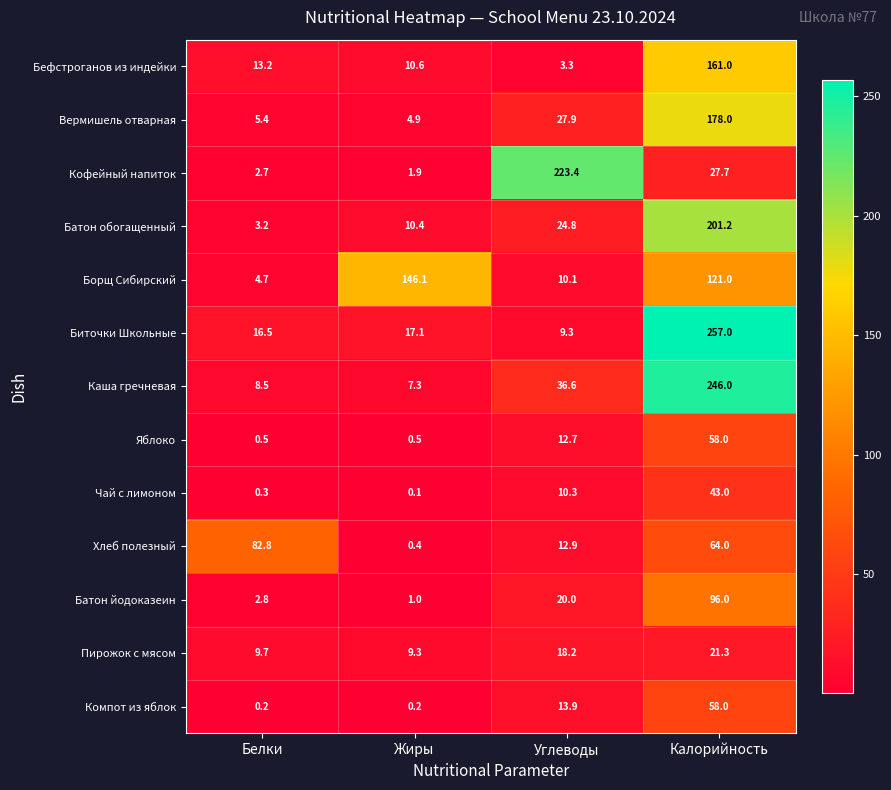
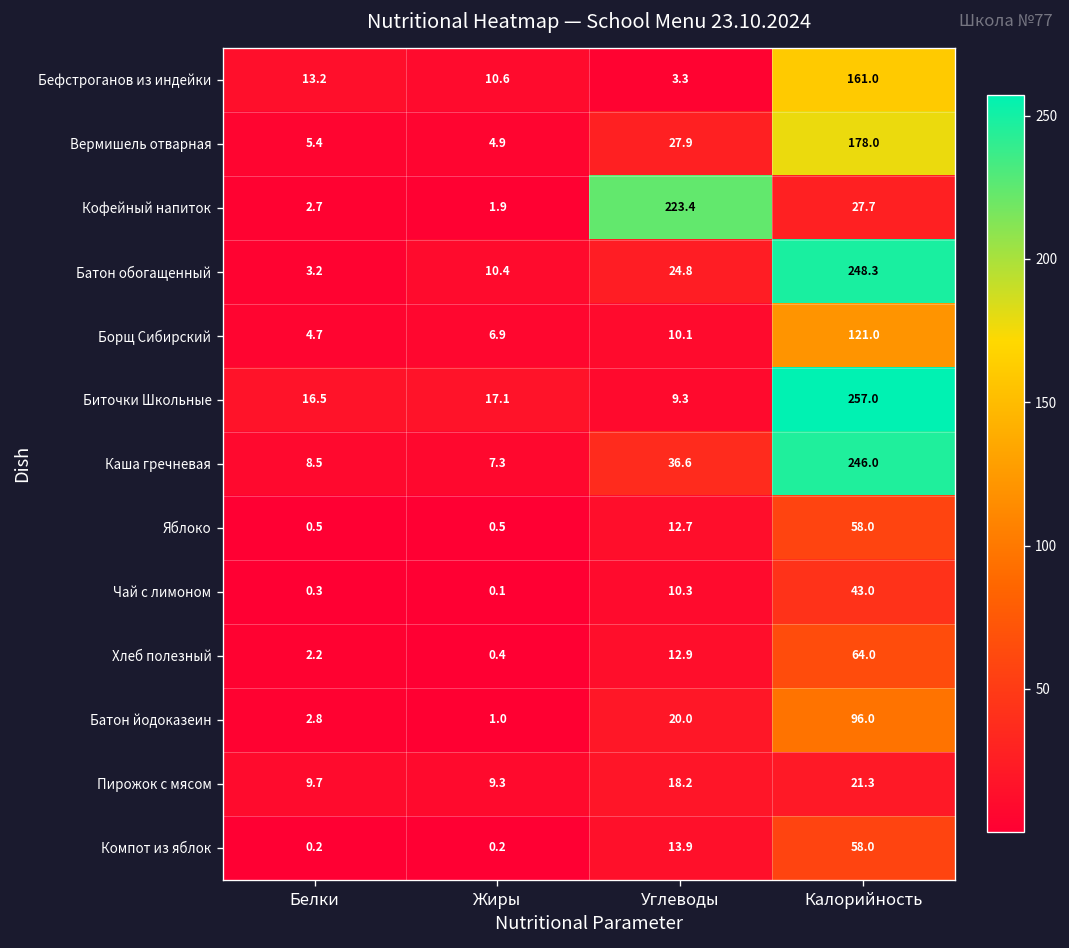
  {
    "Бефстроганов из индейки": {
      "Белки": 13.2,
      "Жиры": 10.6,
      "Углеводы": 3.3,
      "Калорийность": 161.0
    },
    "Вермишель отварная": {
      "Белки": 5.4,
      "Жиры": 4.9,
      "Углеводы": 27.9,
      "Калорийность": 178.0
    },
    "Кофейный напиток": {
      "Белки": 2.7,
      "Жиры": 1.9,
      "Углеводы": 223.4,
      "Калорийность": 27.7
    },
    "Батон обогащенный": {
      "Белки": 3.2,
      "Жиры": 10.4,
      "Углеводы": 24.8,
-     "Калорийность": 201.2
+     "Калорийность": 248.3
    },
    "Борщ Сибирский": {
      "Белки": 4.7,
-     "Жиры": 146.1,
+     "Жиры": 6.9,
      "Углеводы": 10.1,
      "Калорийность": 121.0
    },
    "Биточки Школьные": {
      "Белки": 16.5,
      "Жиры": 17.1,
      "Углеводы": 9.3,
      "Калорийность": 257.0
    },
    "Каша гречневая": {
      "Белки": 8.5,
      "Жиры": 7.3,
      "Углеводы": 36.6,
      "Калорийность": 246.0
    },
    "Яблоко": {
      "Белки": 0.5,
      "Жиры": 0.5,
      "Углеводы": 12.7,
      "Калорийность": 58.0
    },
    "Чай с лимоном": {
      "Белки": 0.3,
      "Жиры": 0.1,
      "Углеводы": 10.3,
      "Калорийность": 43.0
    },
    "Хлеб полезный": {
-     "Белки": 82.8,
+     "Белки": 2.2,
      "Жиры": 0.4,
      "Углеводы": 12.9,
      "Калорийность": 64.0
    },
    "Батон йодоказеин": {
      "Белки": 2.8,
      "Жиры": 1.0,
      "Углеводы": 20.0,
      "Калорийность": 96.0
    },
    "Пирожок с мясом": {
      "Белки": 9.7,
      "Жиры": 9.3,
      "Углеводы": 18.2,
      "Калорийность": 21.3
    },
    "Компот из яблок": {
      "Белки": 0.2,
      "Жиры": 0.2,
      "Углеводы": 13.9,
      "Калорийность": 58.0
    }
  }
